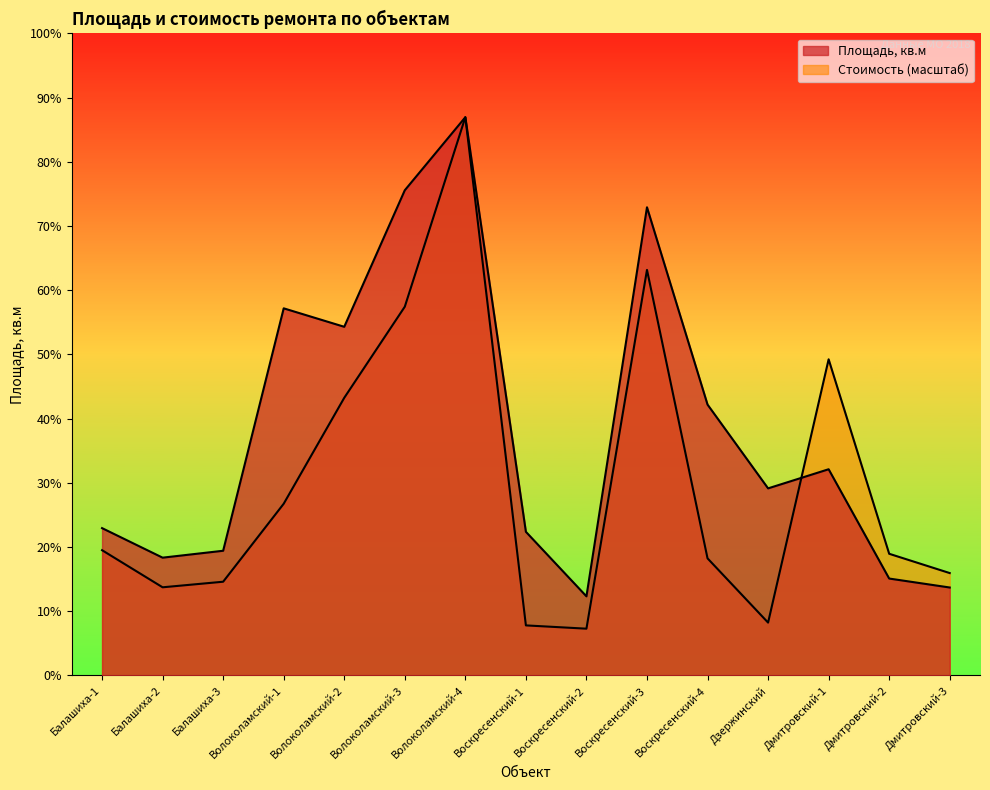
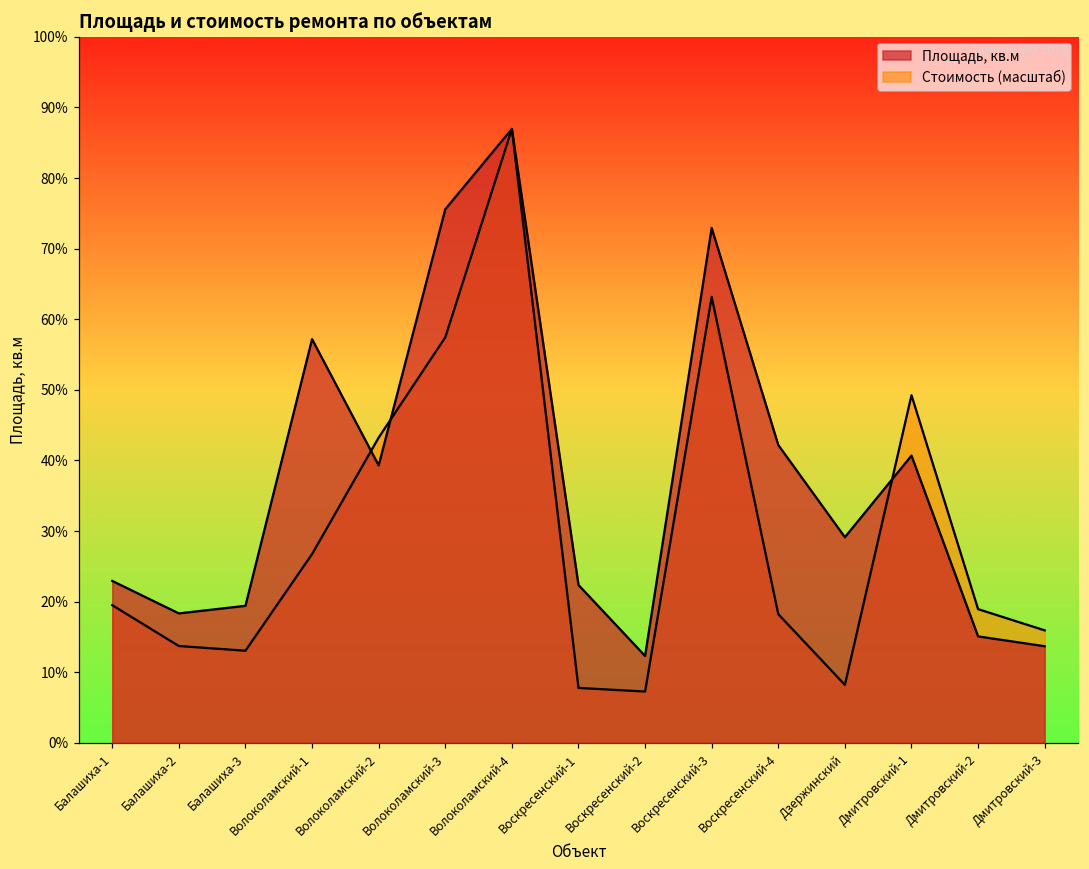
  {
    "Площадь, кв.м": {
      "Балашиха-1": "23%",
      "Балашиха-2": "18%",
      "Балашиха-3": "19%",
      "Волоколамский-1": "57%",
-     "Волоколамский-2": "54%",
+     "Волоколамский-2": "39%",
      "Волоколамский-3": "76%",
      "Воскресенский-1": "22%",
      "Воскресенский-2": "12%",
      "Воскресенский-3": "73%",
      "Воскресенский-4": "42%",
      "Дзержинский": "29%",
-     "Дмитровский-1": "32%",
+     "Дмитровский-1": "41%",
      "Дмитровский-2": "15%",
      "Дмитровский-3": "14%"
    },
    "Стоимость (масштаб)": {
      "Балашиха-1": "19%",
      "Балашиха-2": "14%",
-     "Балашиха-3": "15%",
+     "Балашиха-3": "13%",
      "Волоколамский-1": "27%",
      "Волоколамский-2": "43%",
      "Волоколамский-3": "57%",
      "Воскресенский-1": "8%",
      "Воскресенский-2": "7%",
      "Воскресенский-3": "63%",
      "Воскресенский-4": "18%",
      "Дзержинский": "8%",
      "Дмитровский-1": "49%",
      "Дмитровский-2": "19%",
      "Дмитровский-3": "16%"
    }
  }
